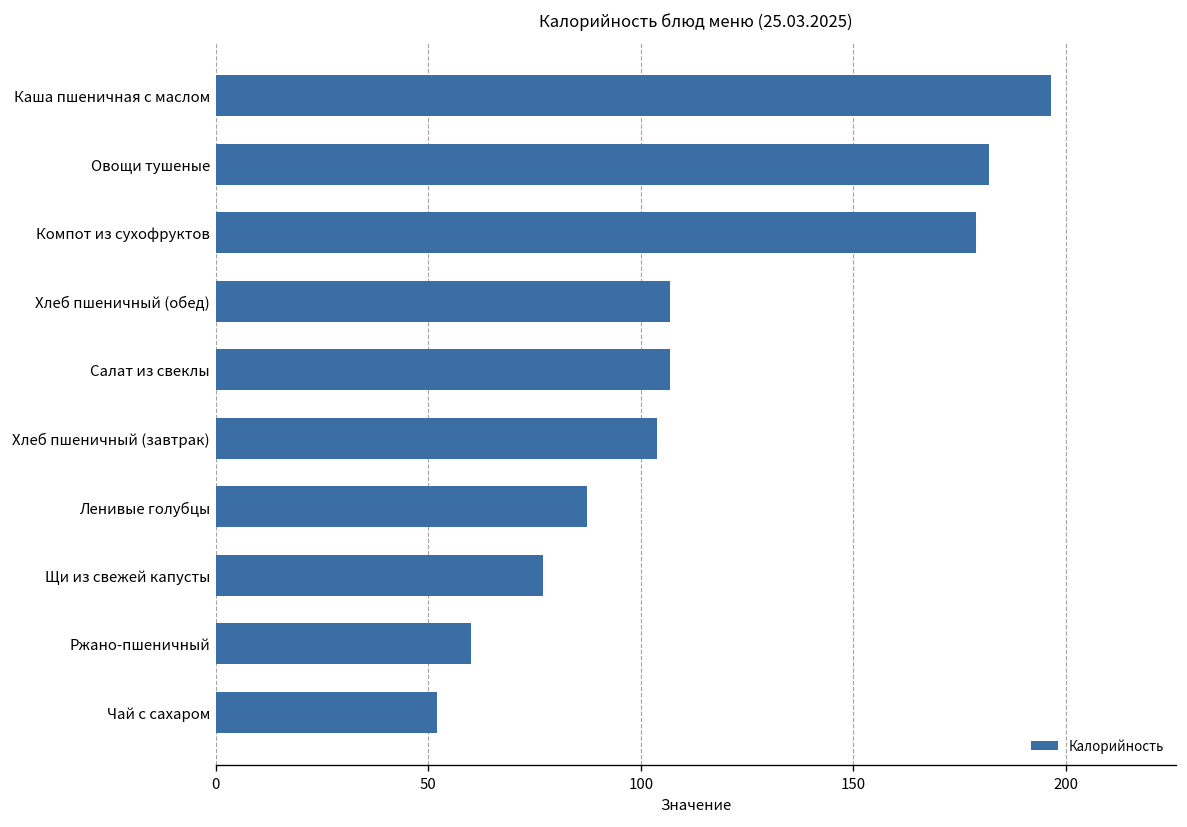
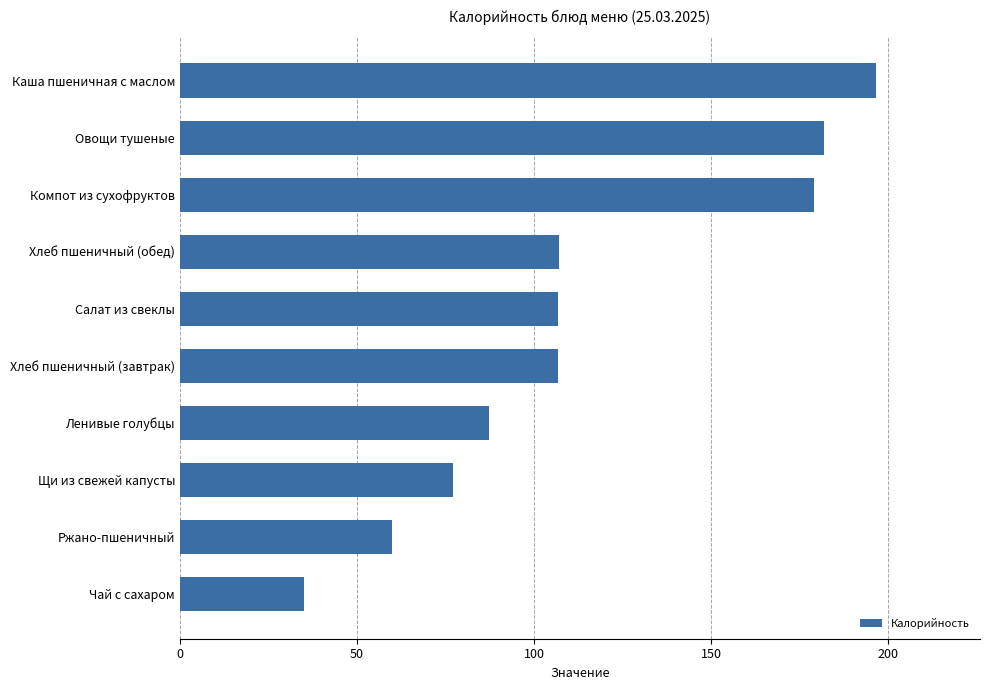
  {
    "Каша пшеничная с маслом": 197,
    "Овощи тушеные": 182,
    "Компот из сухофруктов": 179,
    "Хлеб пшеничный (обед)": 107,
    "Салат из свеклы": 107,
-   "Хлеб пшеничный (завтрак)": 104,
+   "Хлеб пшеничный (завтрак)": 107,
    "Ленивые голубцы": 87,
    "Щи из свежей капусты": 77,
    "Ржано-пшеничный": 60,
-   "Чай с сахаром": 52
+   "Чай с сахаром": 35
  }
